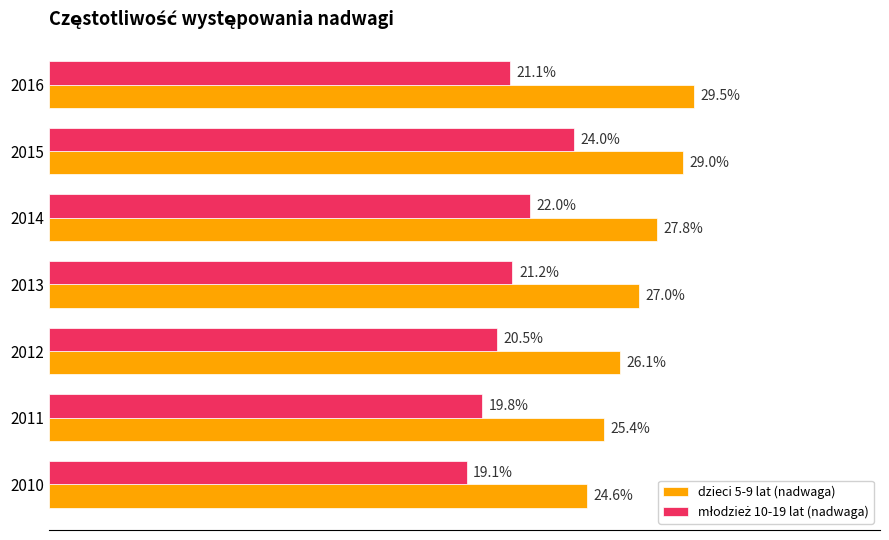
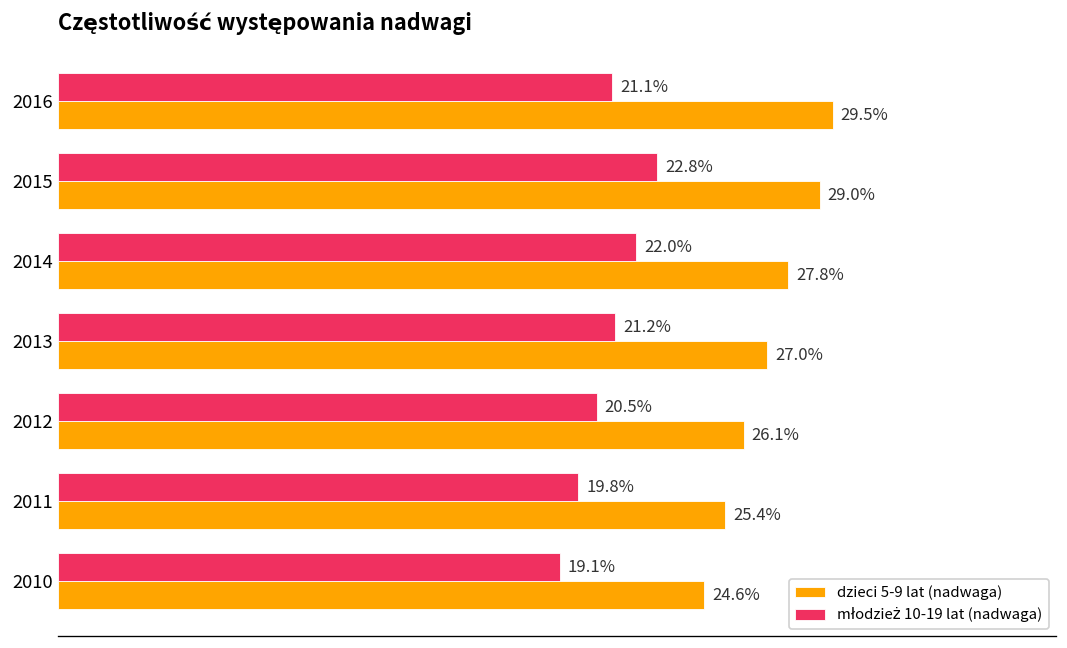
  {
    "dzieci 5-9 lat (nadwaga)": {
      "2016": "29.5%",
      "2015": "29.0%",
      "2014": "27.8%",
      "2013": "27.0%",
      "2012": "26.1%",
      "2011": "25.4%",
      "2010": "24.6%"
    },
    "młodzież 10-19 lat (nadwaga)": {
      "2016": "21.1%",
-     "2015": "24.0%",
+     "2015": "22.8%",
      "2014": "22.0%",
      "2013": "21.2%",
      "2012": "20.5%",
      "2011": "19.8%",
      "2010": "19.1%"
    }
  }
